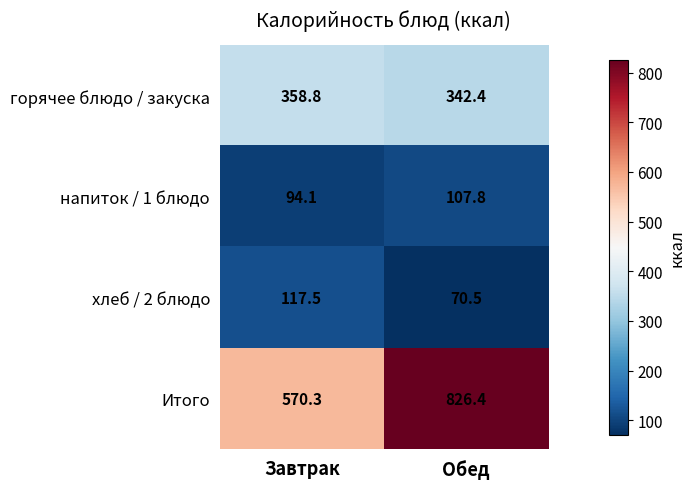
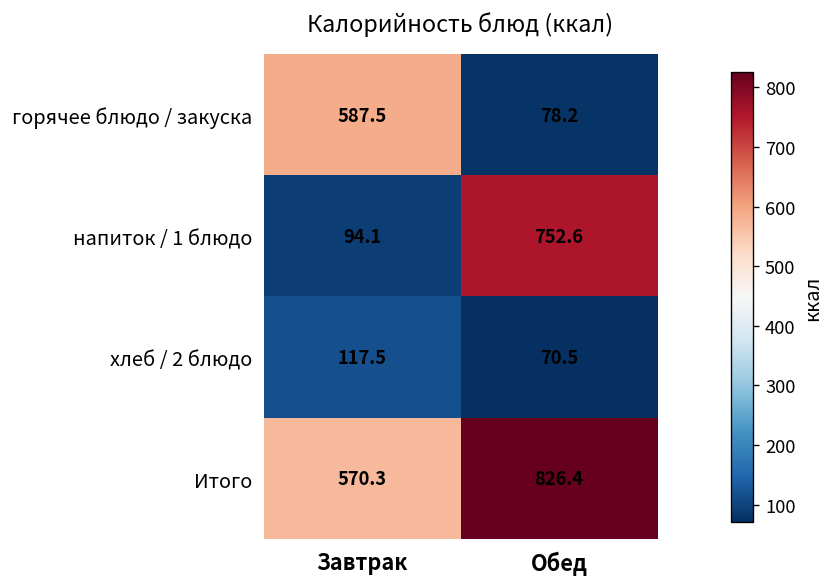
  {
    "горячее блюдо / закуска": {
-     "Завтрак": 358.8,
-     "Обед": 342.4
+     "Завтрак": 587.5,
+     "Обед": 78.2
    },
    "напиток / 1 блюдо": {
      "Завтрак": 94.1,
-     "Обед": 107.8
+     "Обед": 752.6
    },
    "хлеб / 2 блюдо": {
      "Завтрак": 117.5,
      "Обед": 70.5
    },
    "Итого": {
      "Завтрак": 570.3,
      "Обед": 826.4
    }
  }
